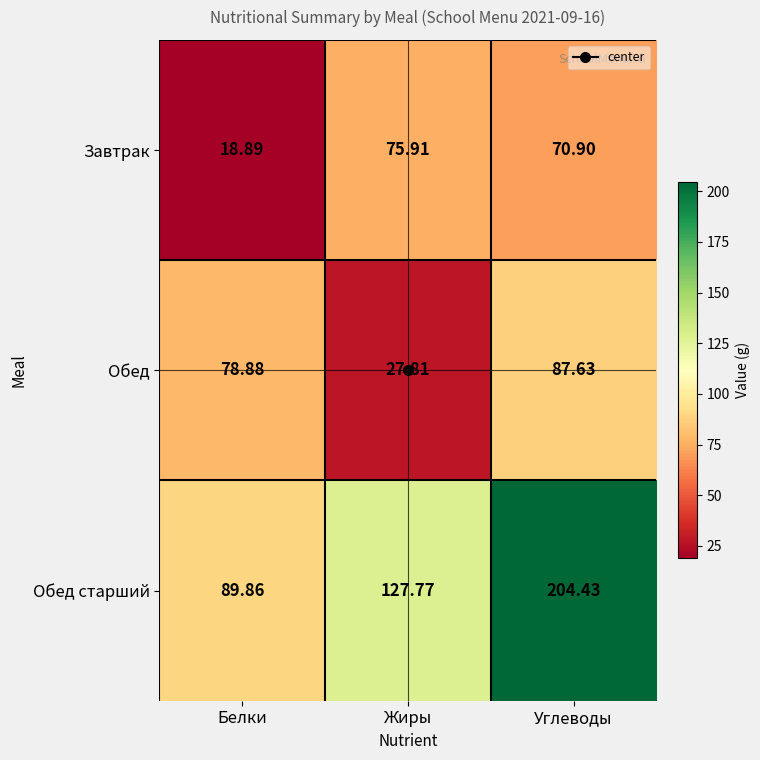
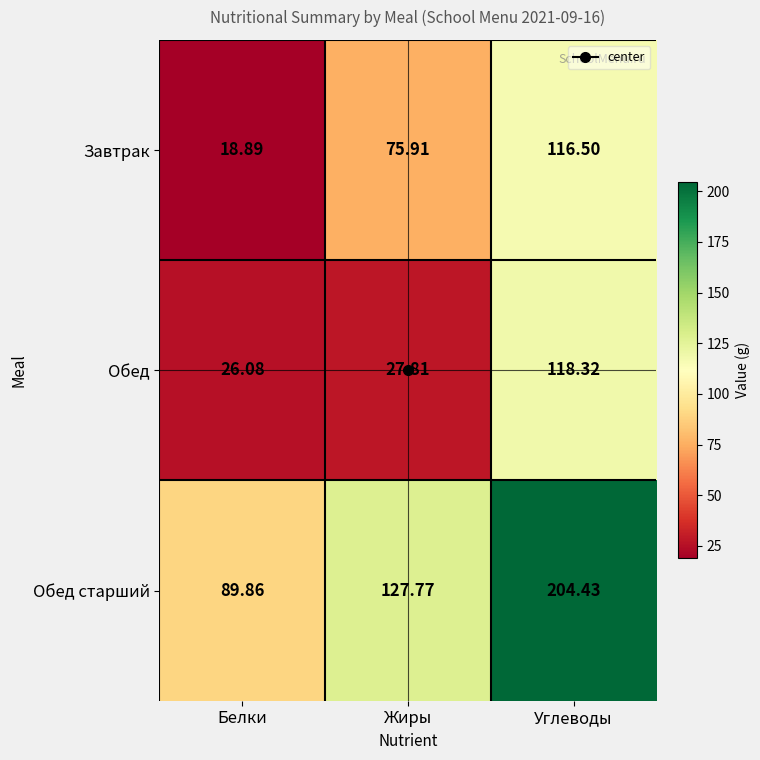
  {
    "Завтрак": {
      "Белки": 18.89,
      "Жиры": 75.91,
-     "Углеводы": 70.90
+     "Углеводы": 116.50
    },
    "Обед": {
-     "Белки": 78.88,
-     "Углеводы": 87.63
+     "Белки": 26.08,
+     "Углеводы": 118.32
    },
    "Обед старший": {
      "Белки": 89.86,
      "Жиры": 127.77,
      "Углеводы": 204.43
    }
  }
